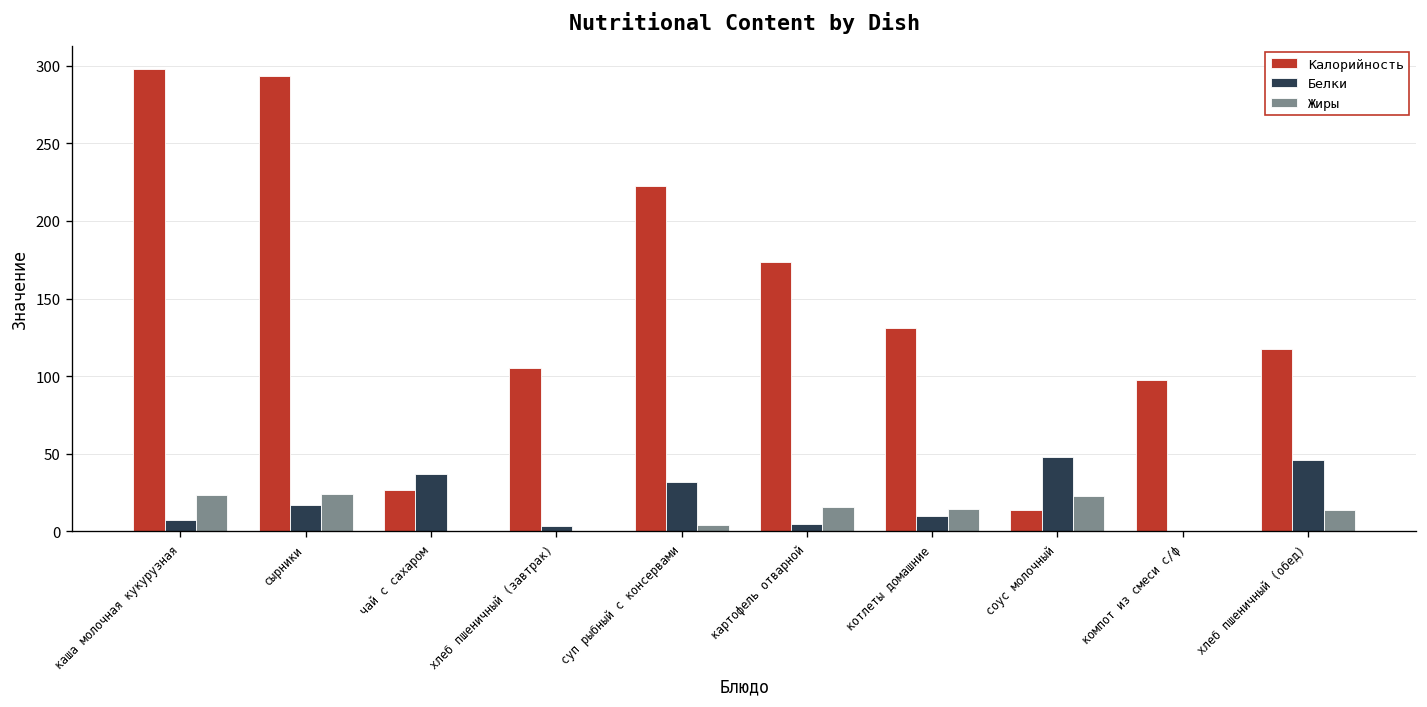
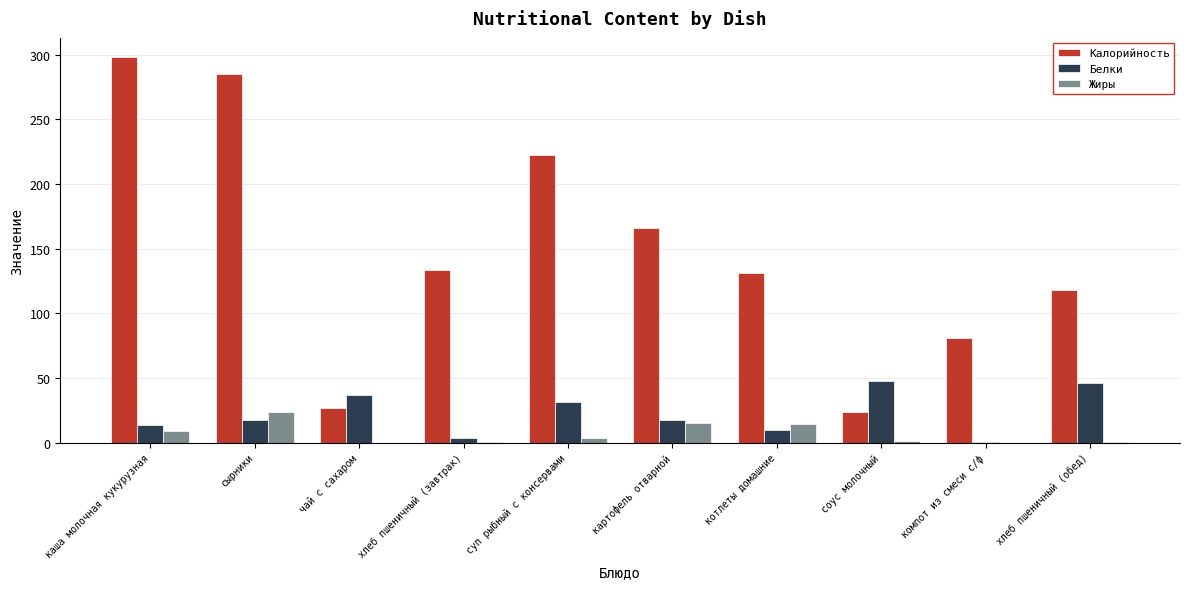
  {
    "Калорийность": {
      "каша молочная кукурузная": 298,
-     "сырники": 294,
+     "сырники": 285,
      "чай с сахаром": 27,
-     "хлеб пшеничный (завтрак)": 106,
+     "хлеб пшеничный (завтрак)": 133,
      "суп рыбный с консервами": 223,
-     "картофель отварной": 174,
+     "картофель отварной": 166,
      "котлеты домашние": 131,
-     "соус молочный": 14,
-     "компот из смеси с/ф": 97,
+     "соус молочный": 24,
+     "компот из смеси с/ф": 81,
      "хлеб пшеничный (обед)": 118
    },
    "Белки": {
-     "каша молочная кукурузная": 7,
+     "каша молочная кукурузная": 14,
      "сырники": 17,
      "чай с сахаром": 37,
      "хлеб пшеничный (завтрак)": 3,
      "суп рыбный с консервами": 32,
-     "картофель отварной": 5,
+     "картофель отварной": 18,
      "котлеты домашние": 10,
      "соус молочный": 48,
      "хлеб пшеничный (обед)": 46
    },
    "Жиры": {
-     "каша молочная кукурузная": 23,
+     "каша молочная кукурузная": 9,
      "сырники": 24,
      "чай с сахаром": 0,
      "суп рыбный с консервами": 4,
      "картофель отварной": 16,
      "котлеты домашние": 15,
-     "соус молочный": 23,
+     "соус молочный": 2,
      "компот из смеси с/ф": 0,
-     "хлеб пшеничный (обед)": 14
+     "хлеб пшеничный (обед)": 1
    }
  }
